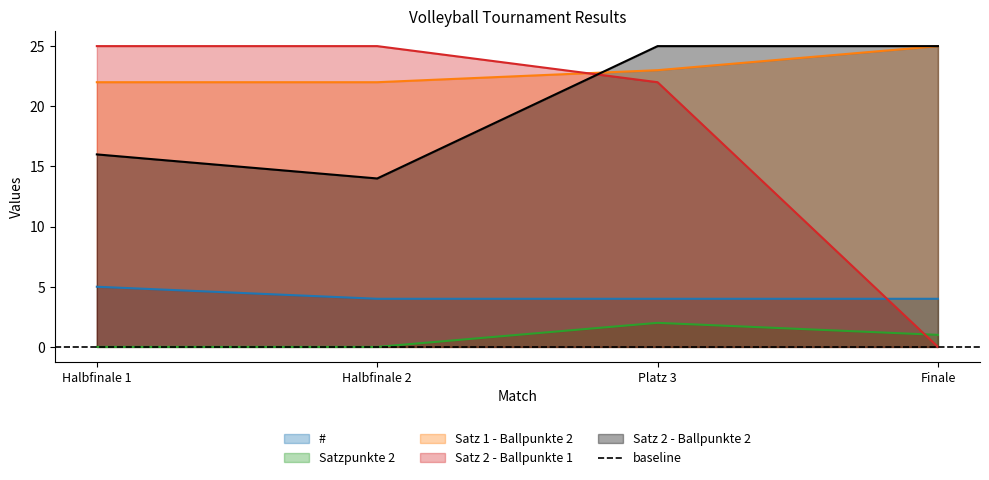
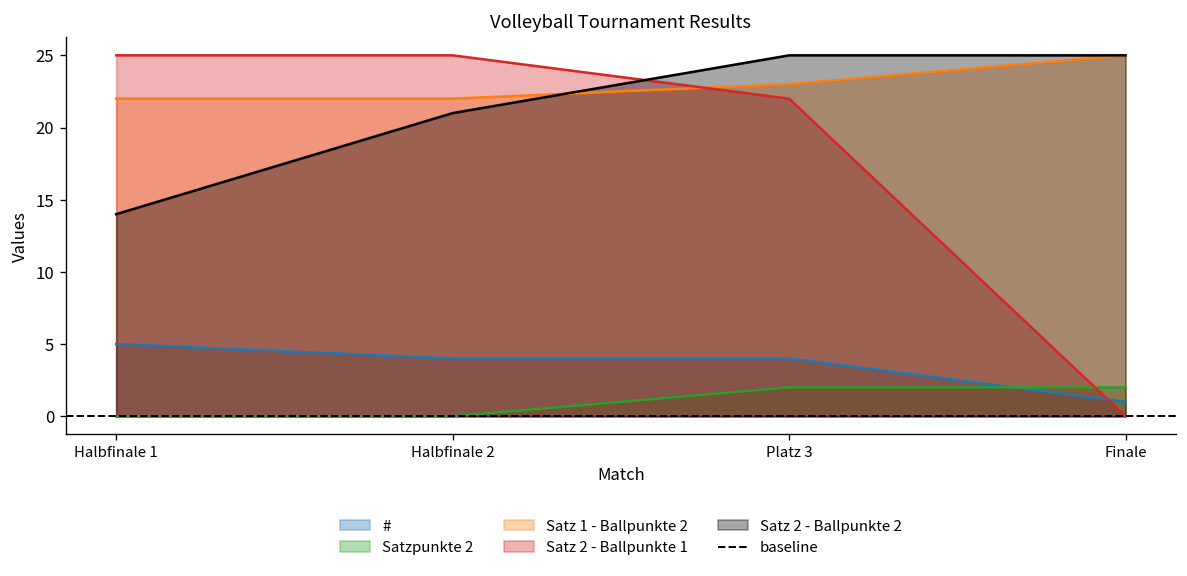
  {
    "#": {
      "Halbfinale 1": 5,
      "Halbfinale 2": 4,
      "Platz 3": 4,
-     "Finale": 4
+     "Finale": 1
    },
    "Satzpunkte 2": {
      "Halbfinale 1": 0,
      "Halbfinale 2": 0,
      "Platz 3": 2,
-     "Finale": 1
+     "Finale": 2
    },
    "Satz 2 - Ballpunkte 2": {
-     "Halbfinale 1": 16,
-     "Halbfinale 2": 14,
+     "Halbfinale 1": 14,
+     "Halbfinale 2": 21,
      "Platz 3": 25
    }
  }
